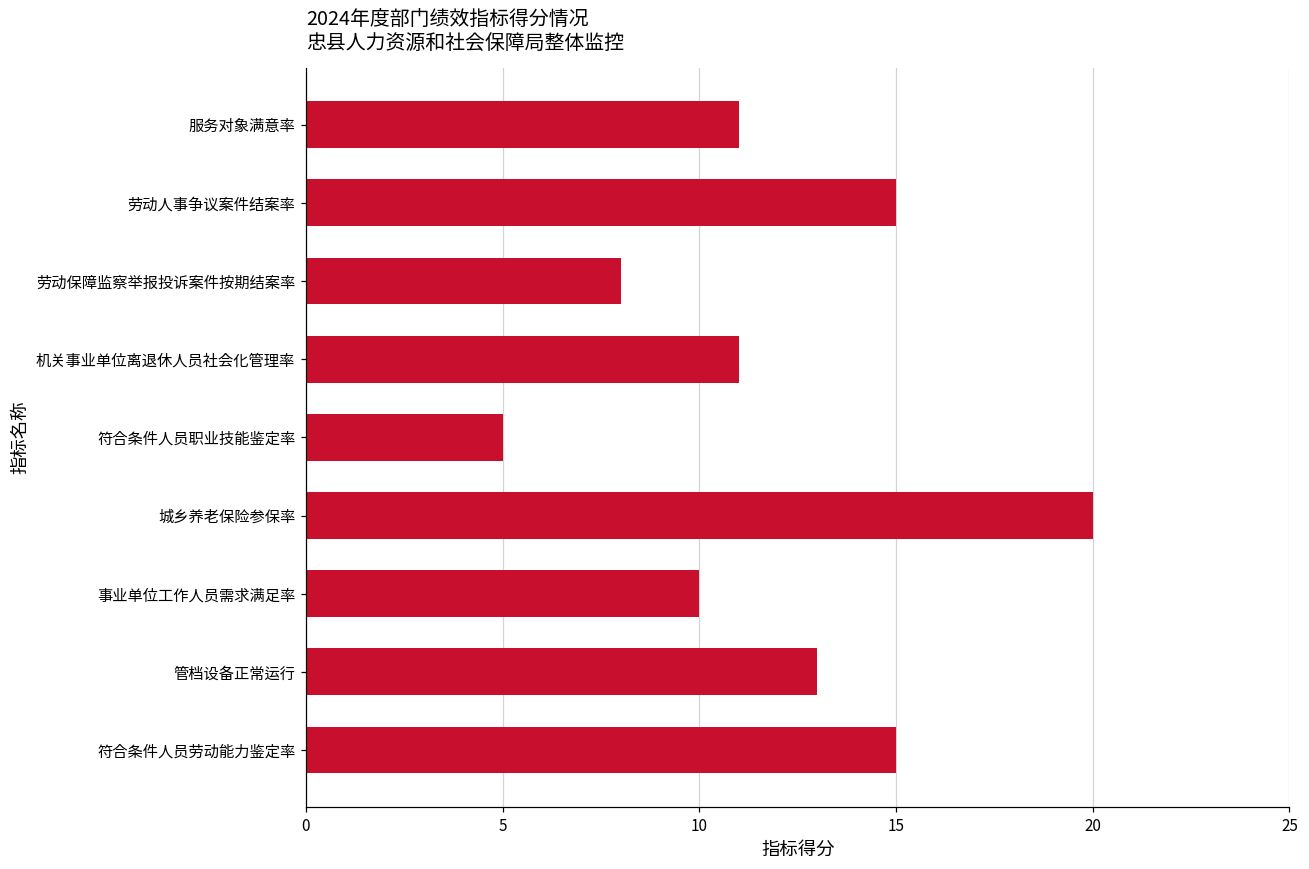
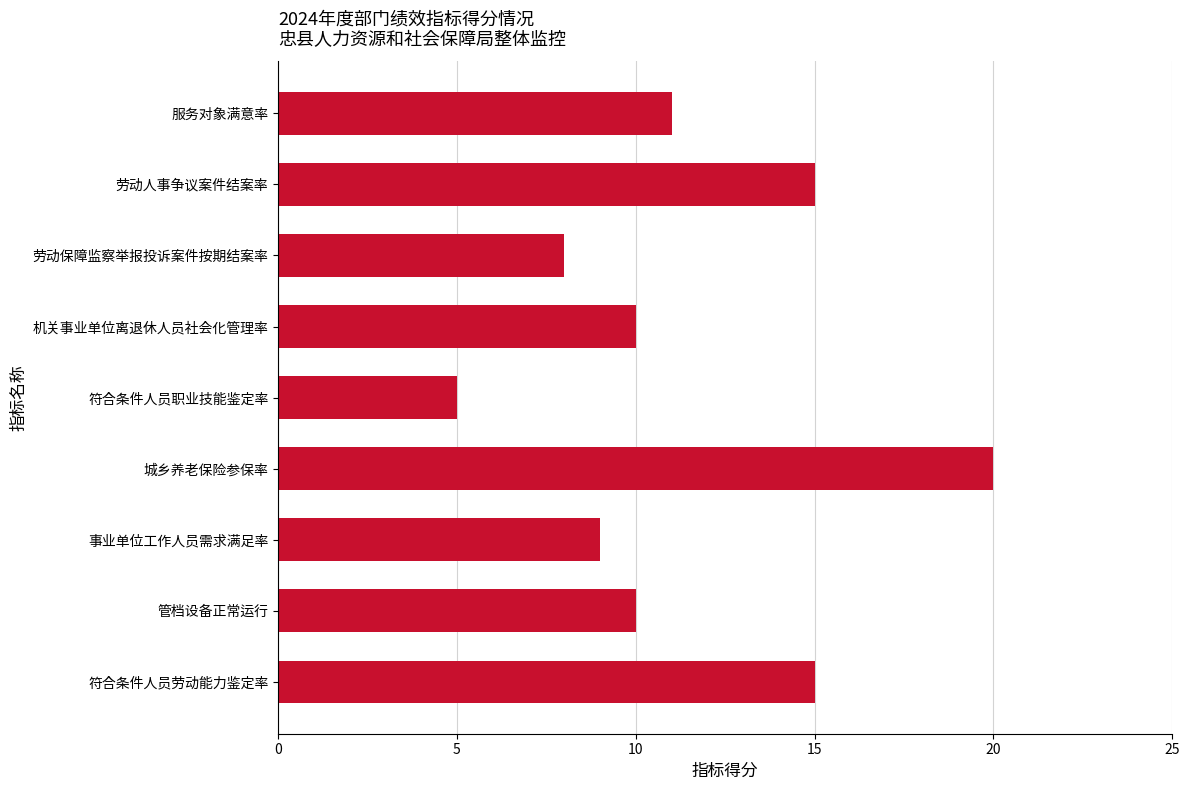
  {
    "服务对象满意率": 11,
    "劳动人事争议案件结案率": 15,
    "劳动保障监察举报投诉案件按期结案率": 8,
-   "机关事业单位离退休人员社会化管理率": 11,
+   "机关事业单位离退休人员社会化管理率": 10,
    "符合条件人员职业技能鉴定率": 5,
    "城乡养老保险参保率": 20,
-   "事业单位工作人员需求满足率": 10,
-   "管档设备正常运行": 13,
+   "事业单位工作人员需求满足率": 9,
+   "管档设备正常运行": 10,
    "符合条件人员劳动能力鉴定率": 15
  }
